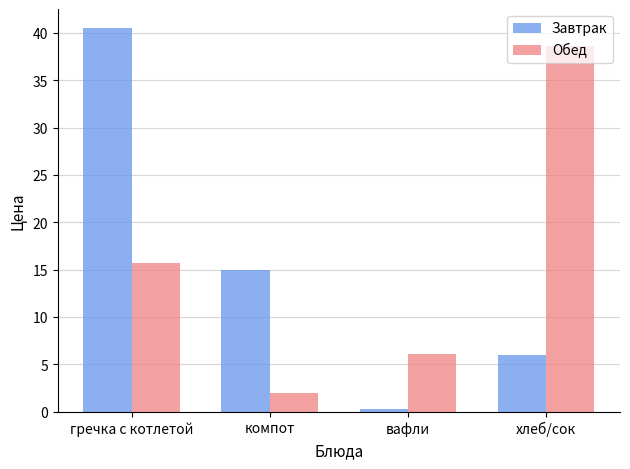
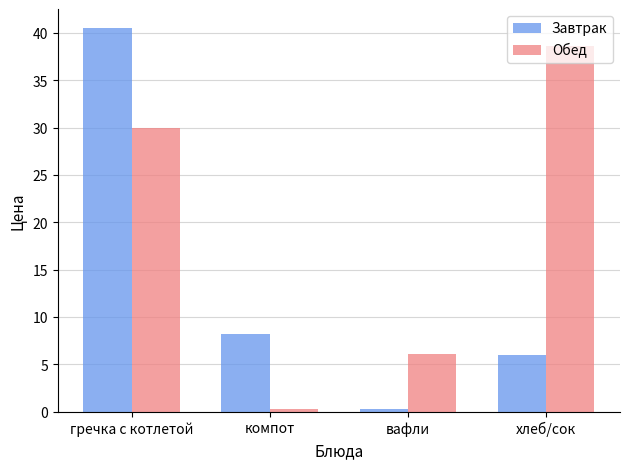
  {
    "Завтрак": {
      "гречка с котлетой": 41,
-     "компот": 15,
+     "компот": 8,
      "вафли": 0,
      "хлеб/сок": 6
    },
    "Обед": {
-     "гречка с котлетой": 16,
-     "компот": 2,
+     "гречка с котлетой": 30,
+     "компот": 0,
      "вафли": 6
    }
  }
